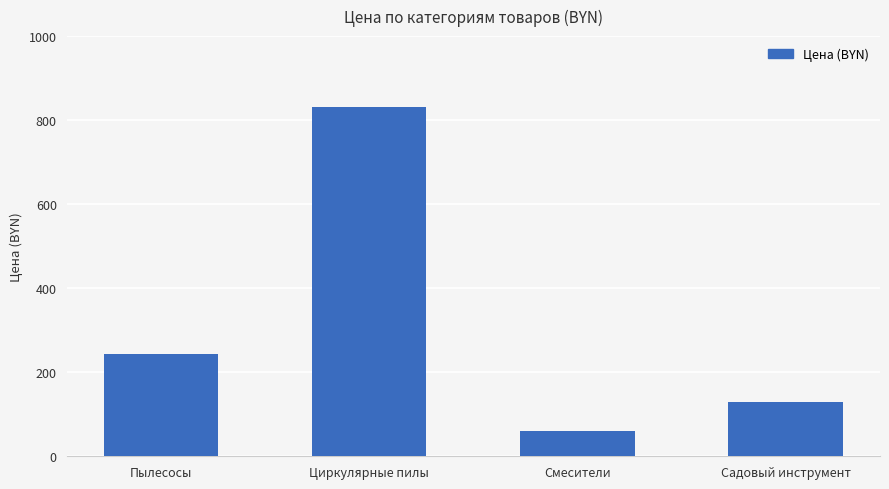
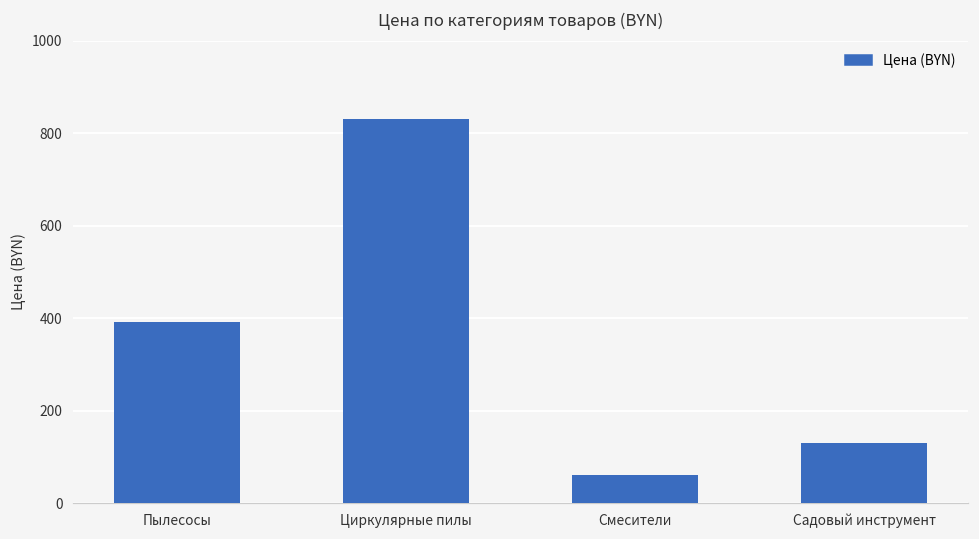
  {
-   "Пылесосы": 240,
+   "Пылесосы": 390,
    "Циркулярные пилы": 830,
    "Смесители": 60,
    "Садовый инструмент": 130
  }
